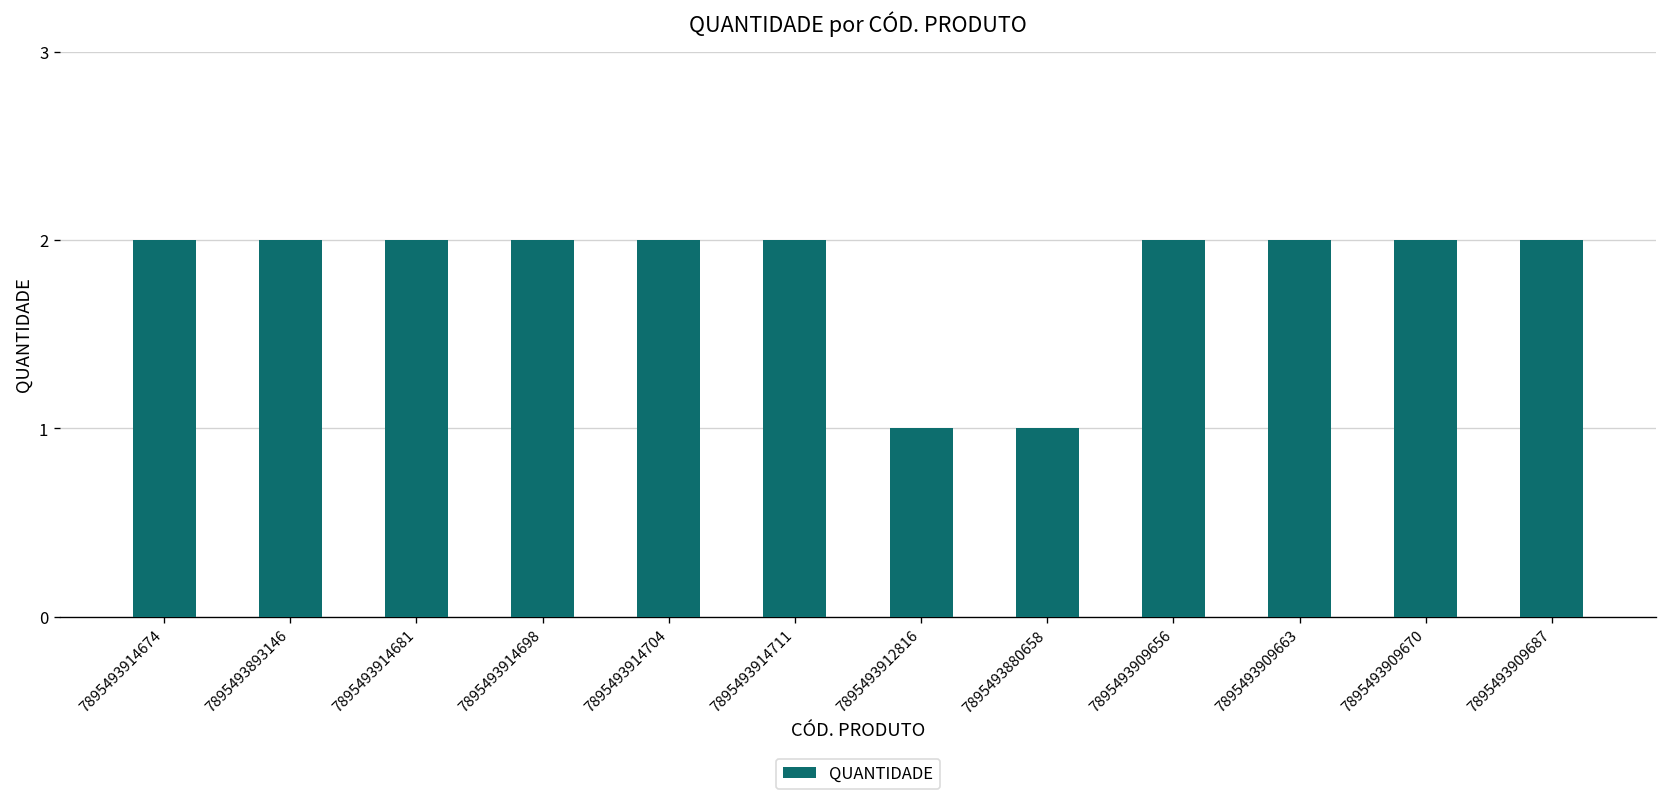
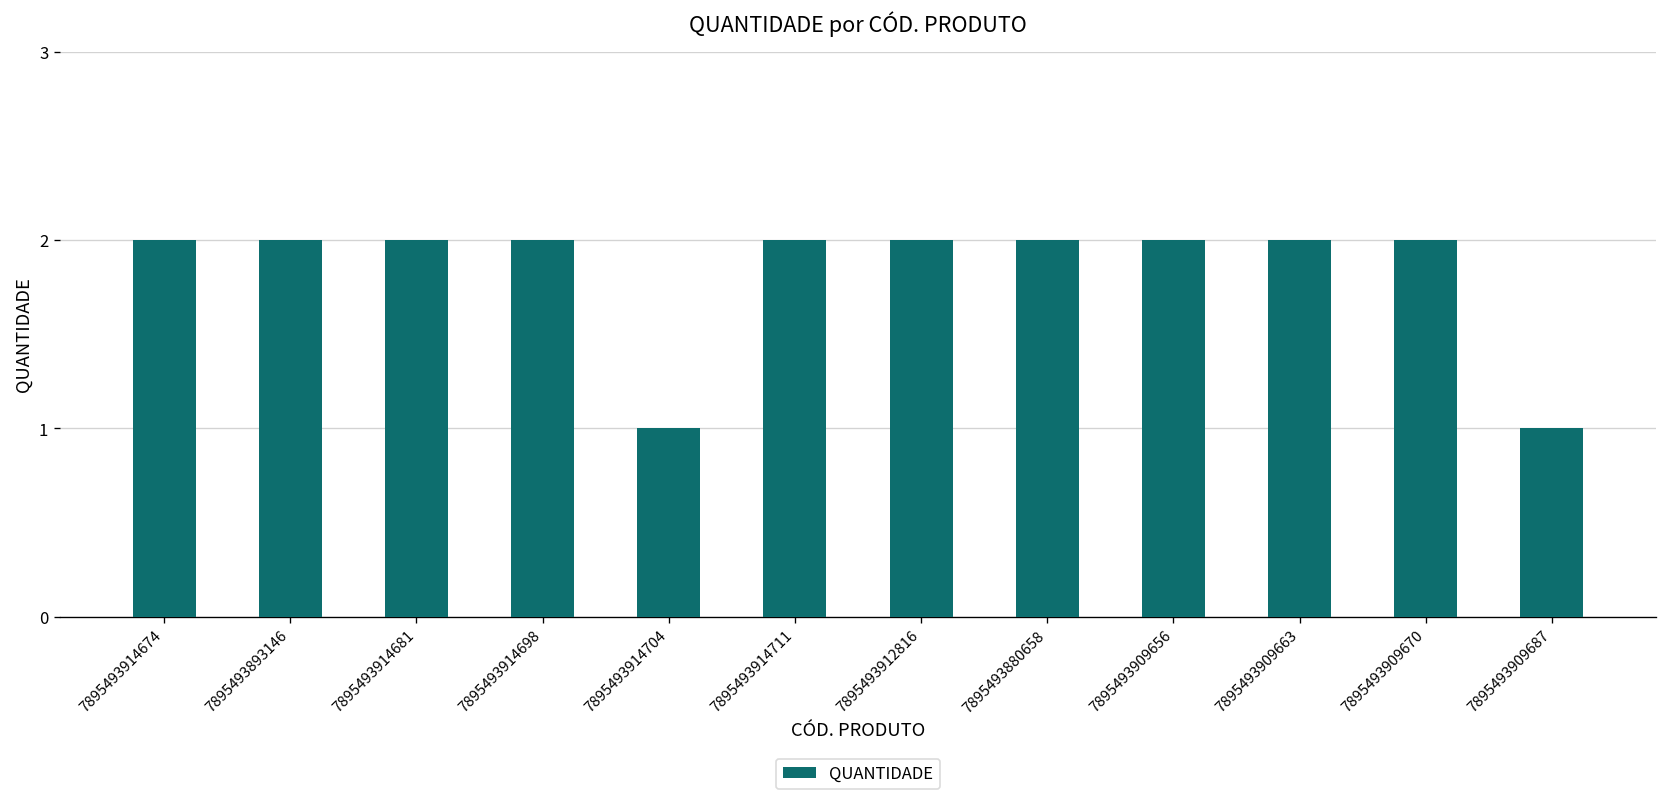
  {
    "7895493914674": 2,
    "7895493893146": 2,
    "7895493914681": 2,
    "7895493914698": 2,
-   "7895493914704": 2,
+   "7895493914704": 1,
    "7895493914711": 2,
-   "7895493912816": 1,
-   "7895493880658": 1,
+   "7895493912816": 2,
+   "7895493880658": 2,
    "7895493909656": 2,
    "7895493909663": 2,
    "7895493909670": 2,
-   "7895493909687": 2
+   "7895493909687": 1
  }
